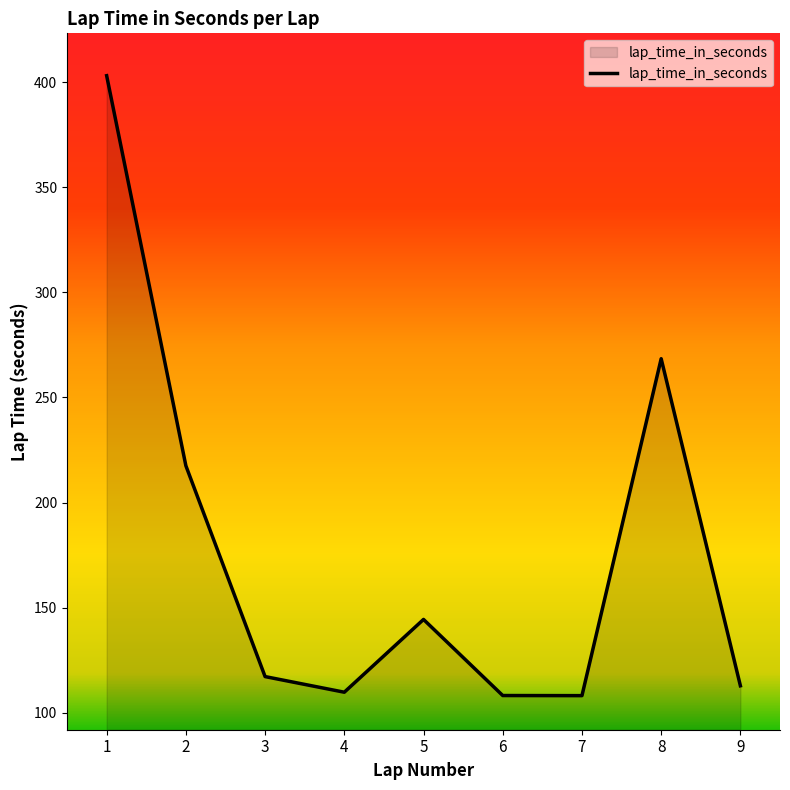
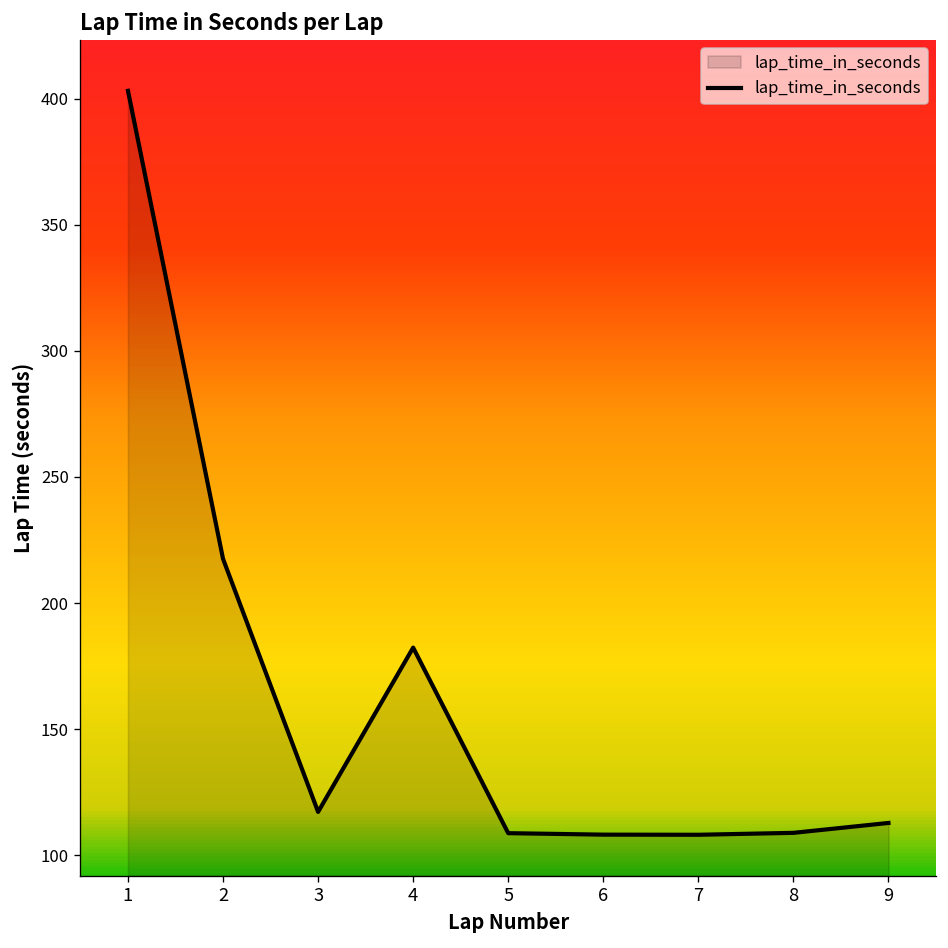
  {
    "1": 403,
    "2": 218,
    "3": 117,
-   "4": 110,
-   "5": 144,
+   "4": 182,
+   "5": 109,
    "6": 108,
    "7": 108,
-   "8": 268,
+   "8": 109,
    "9": 113
  }
